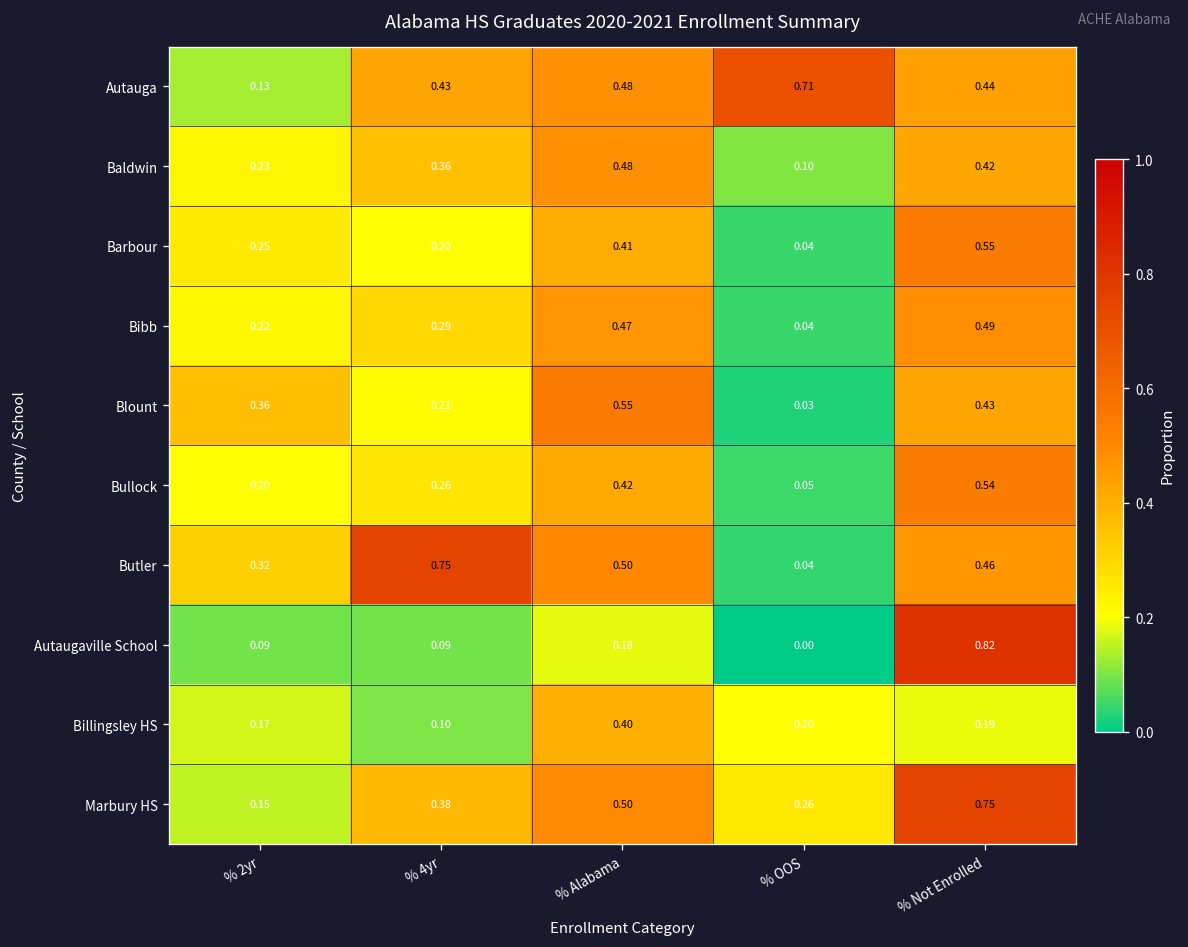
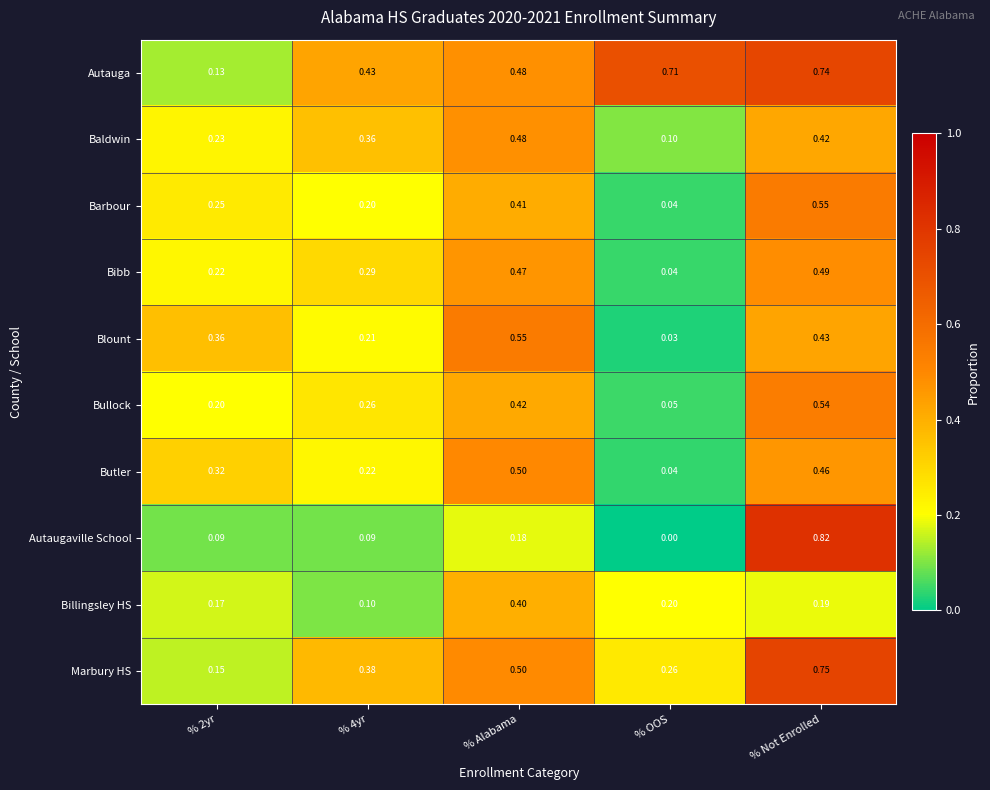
  {
    "Autauga": {
      "% 2yr": 0.13,
      "% 4yr": 0.43,
      "% Alabama": 0.48,
      "% OOS": 0.71,
-     "% Not Enrolled": 0.44
+     "% Not Enrolled": 0.74
    },
    "Baldwin": {
      "% 2yr": 0.23,
      "% 4yr": 0.36,
      "% Alabama": 0.48,
      "% OOS": 0.10,
      "% Not Enrolled": 0.42
    },
    "Barbour": {
      "% 2yr": 0.25,
      "% 4yr": 0.20,
      "% Alabama": 0.41,
      "% OOS": 0.04,
      "% Not Enrolled": 0.55
    },
    "Bibb": {
      "% 2yr": 0.22,
      "% 4yr": 0.29,
      "% Alabama": 0.47,
      "% OOS": 0.04,
      "% Not Enrolled": 0.49
    },
    "Blount": {
      "% 2yr": 0.36,
      "% 4yr": 0.21,
      "% Alabama": 0.55,
      "% OOS": 0.03,
      "% Not Enrolled": 0.43
    },
    "Bullock": {
      "% 2yr": 0.20,
      "% 4yr": 0.26,
      "% Alabama": 0.42,
      "% OOS": 0.05,
      "% Not Enrolled": 0.54
    },
    "Butler": {
      "% 2yr": 0.32,
-     "% 4yr": 0.75,
+     "% 4yr": 0.22,
      "% Alabama": 0.50,
      "% OOS": 0.04,
      "% Not Enrolled": 0.46
    },
    "Autaugaville School": {
      "% 2yr": 0.09,
      "% 4yr": 0.09,
      "% Alabama": 0.18,
      "% OOS": 0.00,
      "% Not Enrolled": 0.82
    },
    "Billingsley HS": {
      "% 2yr": 0.17,
      "% 4yr": 0.10,
      "% Alabama": 0.40,
      "% OOS": 0.20,
      "% Not Enrolled": 0.19
    },
    "Marbury HS": {
      "% 2yr": 0.15,
      "% 4yr": 0.38,
      "% Alabama": 0.50,
      "% OOS": 0.26,
      "% Not Enrolled": 0.75
    }
  }
